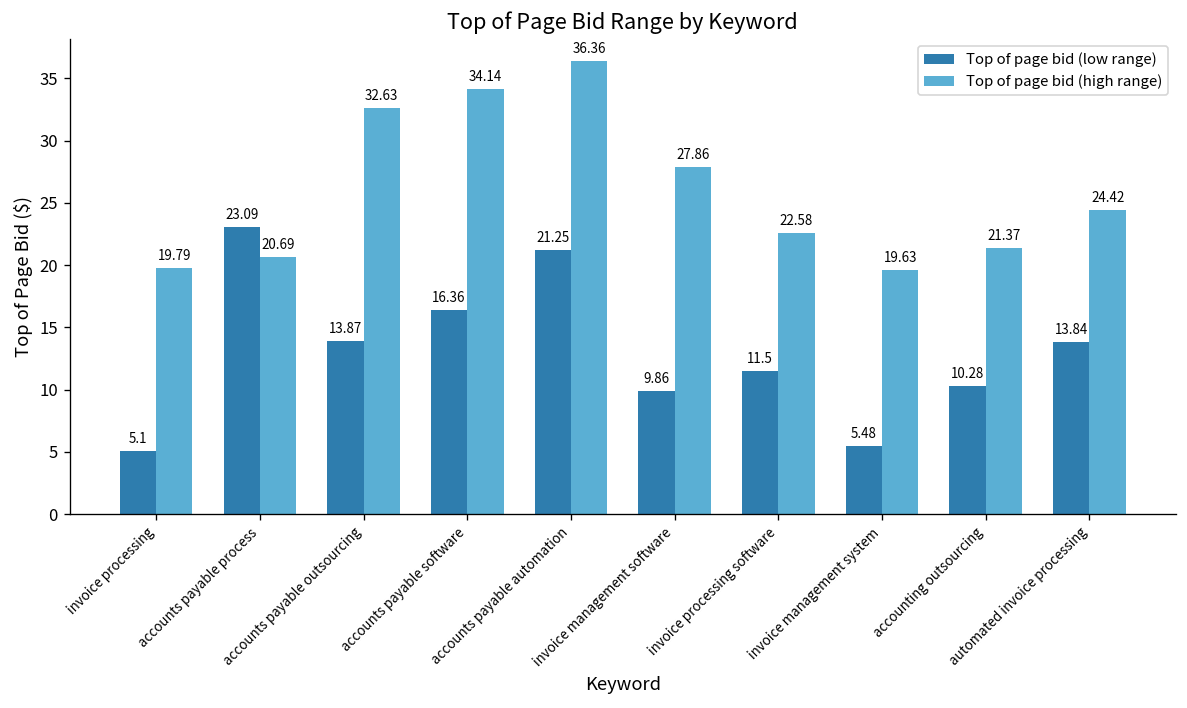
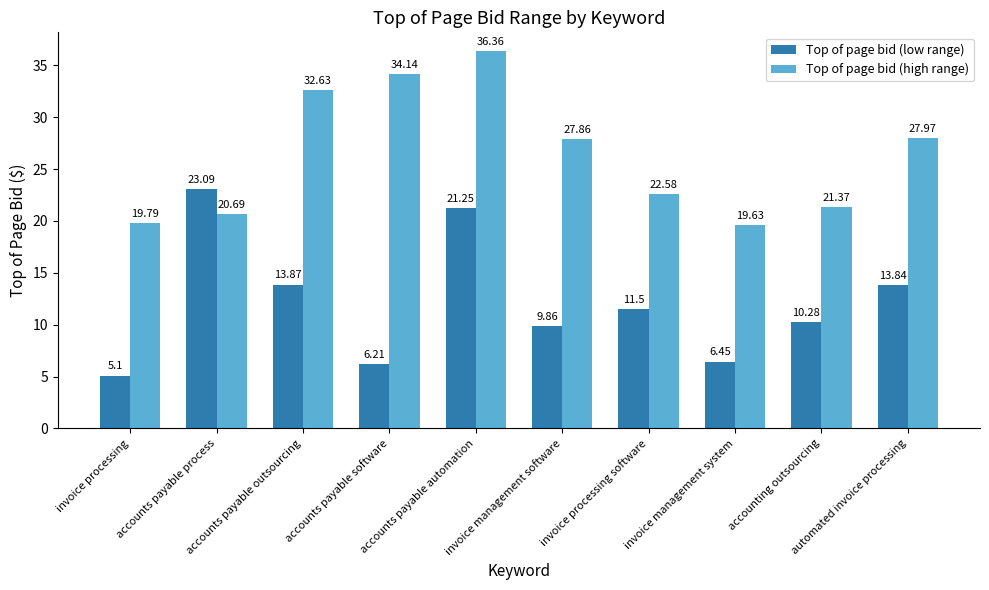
  {
    "Top of page bid (low range)": {
      "invoice processing": 5.1,
      "accounts payable process": 23.09,
      "accounts payable outsourcing": 13.87,
-     "accounts payable software": 16.36,
+     "accounts payable software": 6.21,
      "accounts payable automation": 21.25,
      "invoice management software": 9.86,
      "invoice processing software": 11.5,
-     "invoice management system": 5.48,
+     "invoice management system": 6.45,
      "accounting outsourcing": 10.28,
      "automated invoice processing": 13.84
    },
    "Top of page bid (high range)": {
      "invoice processing": 19.79,
      "accounts payable process": 20.69,
      "accounts payable outsourcing": 32.63,
      "accounts payable software": 34.14,
      "accounts payable automation": 36.36,
      "invoice management software": 27.86,
      "invoice processing software": 22.58,
      "invoice management system": 19.63,
      "accounting outsourcing": 21.37,
-     "automated invoice processing": 24.42
+     "automated invoice processing": 27.97
    }
  }
